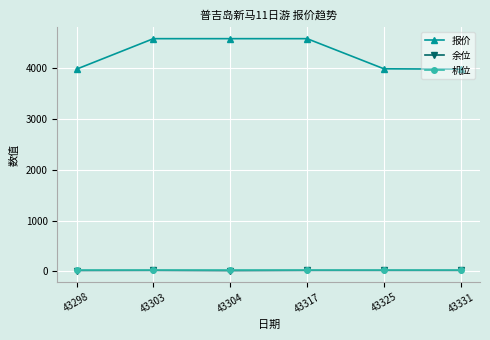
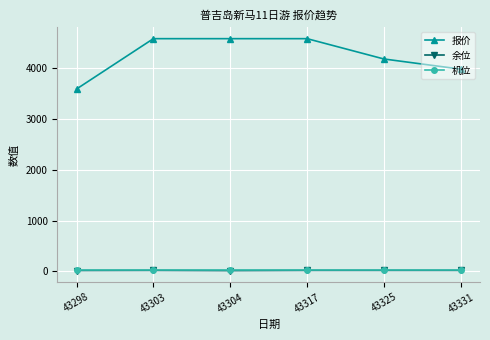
  {
    "报价": {
-     "43298": 4000,
+     "43298": 3600,
      "43303": 4600,
      "43304": 4600,
      "43317": 4600,
-     "43325": 4000
+     "43325": 4200
    }
  }
